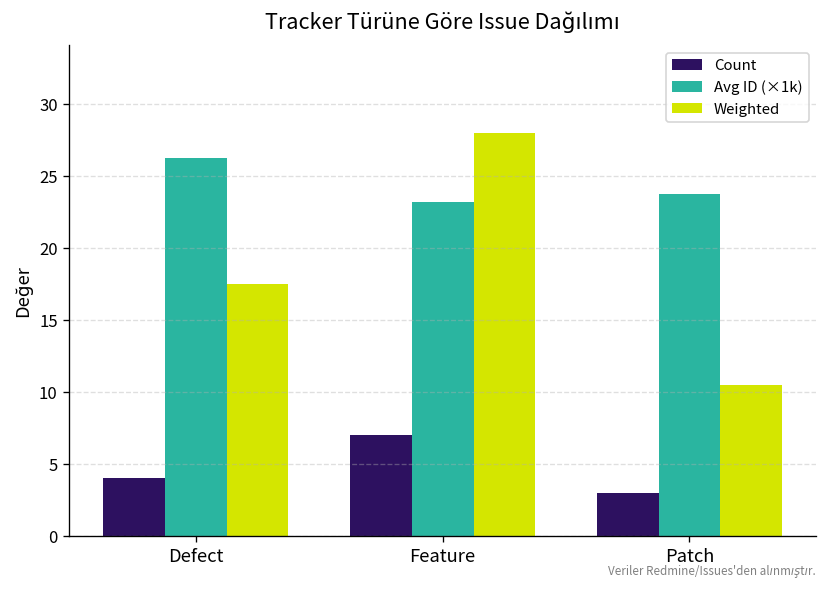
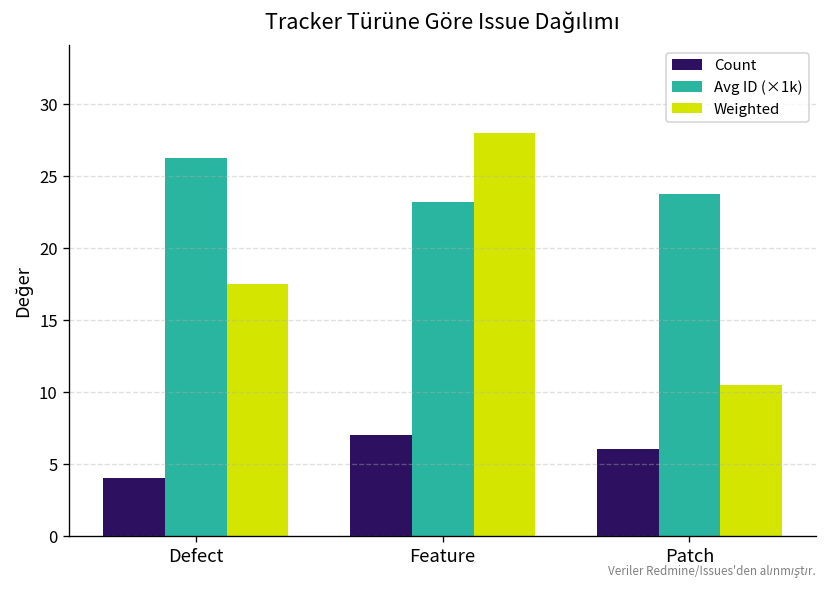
  {
    "Count": {
      "Defect": 4,
      "Feature": 7,
-     "Patch": 3
+     "Patch": 6
    },
    "Avg ID (×1k)": {
      "Defect": 26.2,
      "Feature": 23.2,
      "Patch": 23.7
    },
    "Weighted": {
      "Defect": 17.5,
      "Feature": 28,
      "Patch": 10.5
    }
  }
